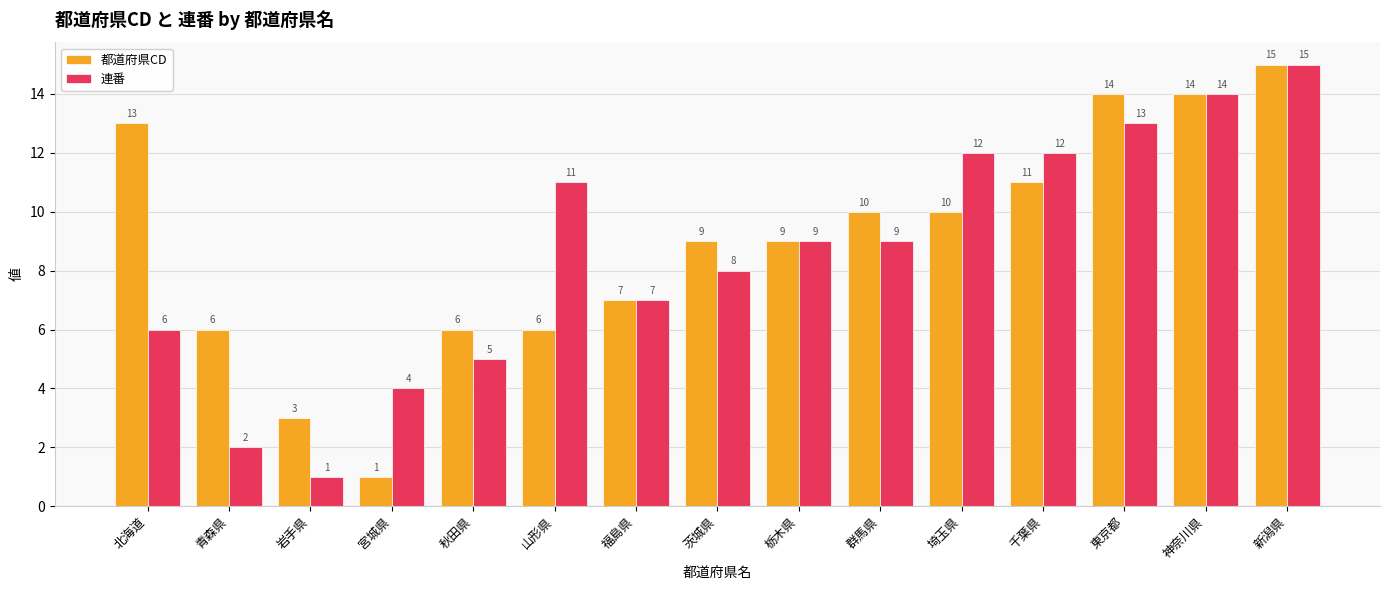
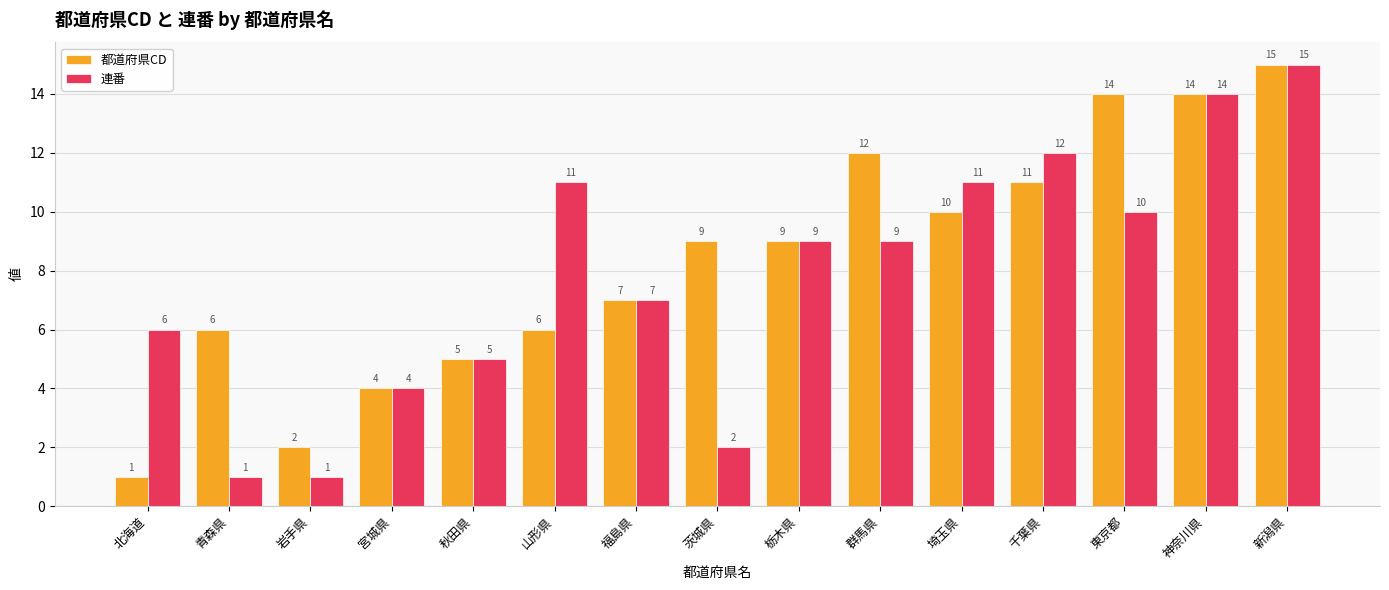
  {
    "都道府県CD": {
-     "北海道": 13,
+     "北海道": 1,
      "青森県": 6,
-     "岩手県": 3,
-     "宮城県": 1,
-     "秋田県": 6,
+     "岩手県": 2,
+     "宮城県": 4,
+     "秋田県": 5,
      "山形県": 6,
      "福島県": 7,
      "茨城県": 9,
      "栃木県": 9,
-     "群馬県": 10,
+     "群馬県": 12,
      "埼玉県": 10,
      "千葉県": 11,
      "東京都": 14,
      "神奈川県": 14,
      "新潟県": 15
    },
    "連番": {
      "北海道": 6,
-     "青森県": 2,
+     "青森県": 1,
      "岩手県": 1,
      "宮城県": 4,
      "秋田県": 5,
      "山形県": 11,
      "福島県": 7,
-     "茨城県": 8,
+     "茨城県": 2,
      "栃木県": 9,
      "群馬県": 9,
-     "埼玉県": 12,
+     "埼玉県": 11,
      "千葉県": 12,
-     "東京都": 13,
+     "東京都": 10,
      "神奈川県": 14,
      "新潟県": 15
    }
  }
